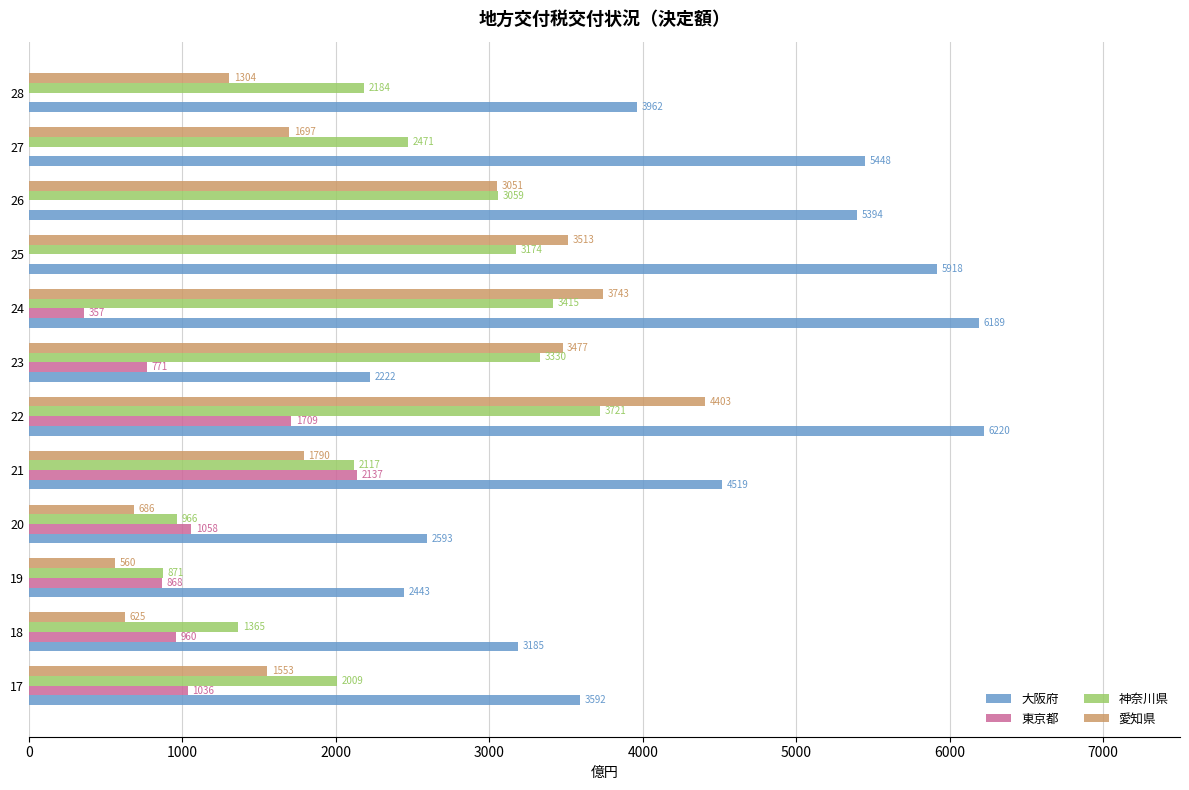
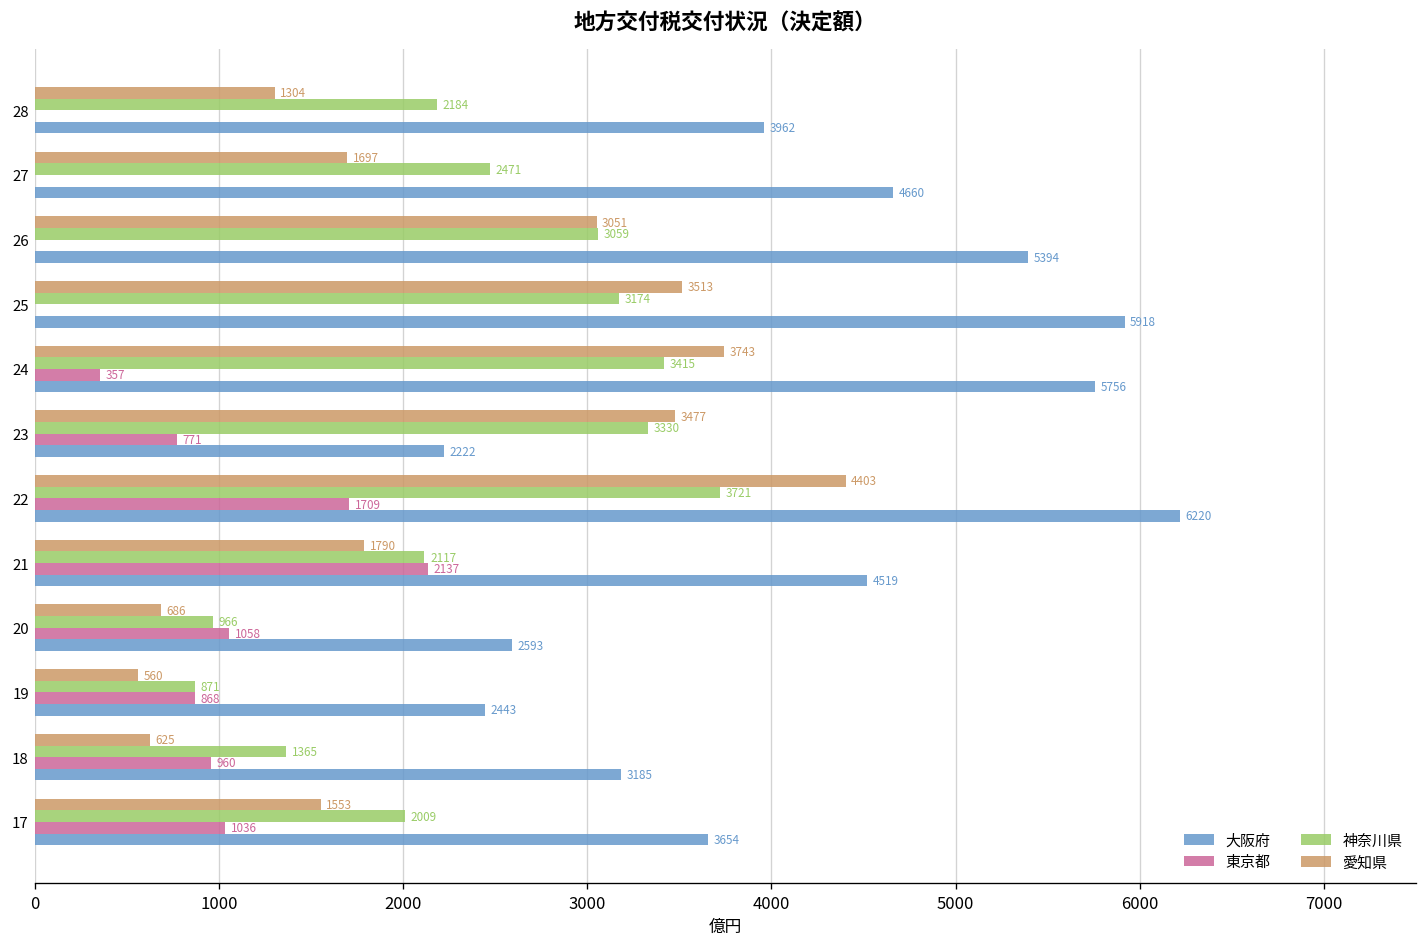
  {
    "大阪府": {
      "28": 3962,
-     "27": 5448,
+     "27": 4660,
      "26": 5394,
      "25": 5918,
-     "24": 6189,
+     "24": 5756,
      "23": 2222,
      "22": 6220,
      "21": 4519,
      "20": 2593,
      "19": 2443,
      "18": 3185,
-     "17": 3592
+     "17": 3654
    },
    "東京都": {
      "24": 357,
      "23": 771,
      "22": 1709,
      "21": 2137,
      "20": 1058,
      "19": 868,
      "18": 960,
      "17": 1036
    },
    "神奈川県": {
      "28": 2184,
      "27": 2471,
      "26": 3059,
      "25": 3174,
      "24": 3415,
      "23": 3330,
      "22": 3721,
      "21": 2117,
      "20": 966,
      "19": 871,
      "18": 1365,
      "17": 2009
    },
    "愛知県": {
      "28": 1304,
      "27": 1697,
      "26": 3051,
      "25": 3513,
      "24": 3743,
      "23": 3477,
      "22": 4403,
      "21": 1790,
      "20": 686,
      "19": 560,
      "18": 625,
      "17": 1553
    }
  }
